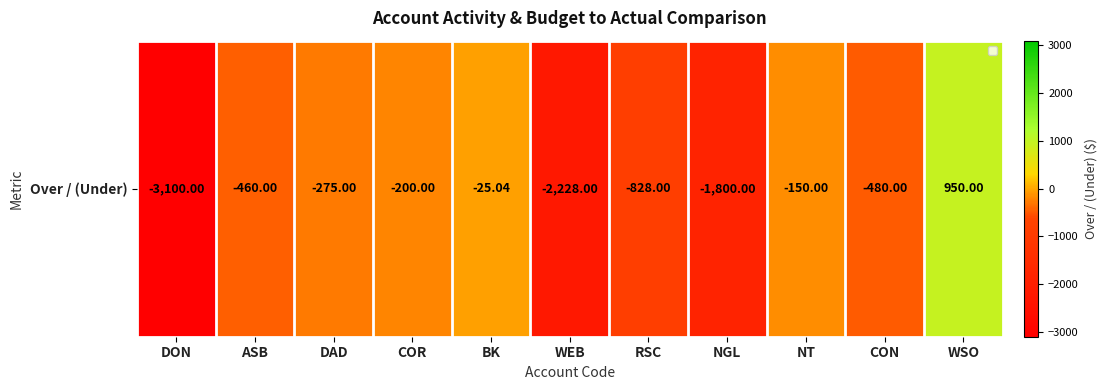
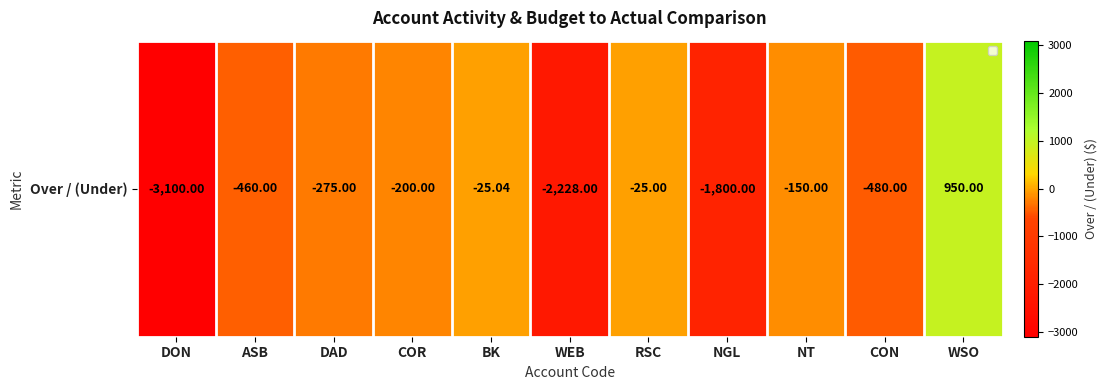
  {
    "Over / (Under)": {
      "DON": "-3,100.00",
      "ASB": "-460.00",
      "DAD": "-275.00",
      "COR": "-200.00",
      "BK": "-25.04",
      "WEB": "-2,228.00",
-     "RSC": "-828.00",
+     "RSC": "-25.00",
      "NGL": "-1,800.00",
      "NT": "-150.00",
      "CON": "-480.00",
      "WSO": "950.00"
    }
  }
